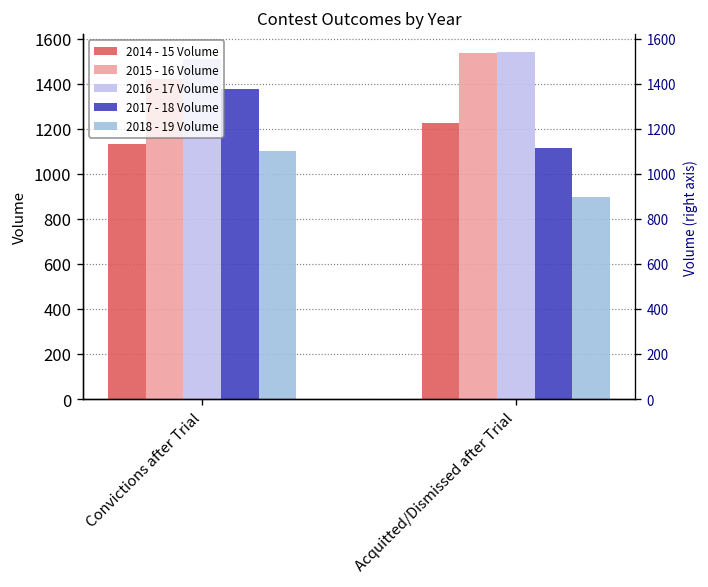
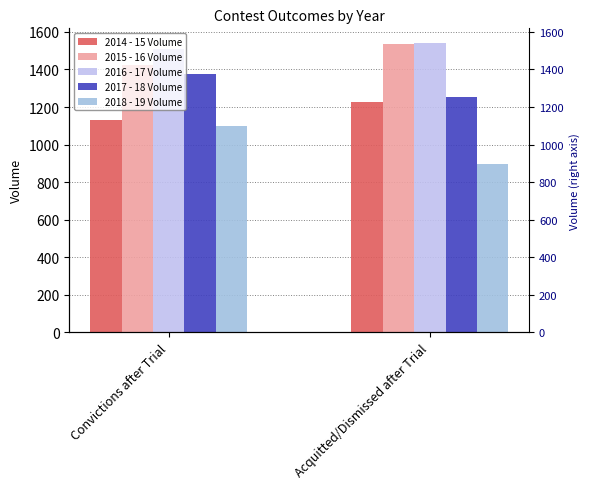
  {
    "2014 - 15 Volume": {
      "Convictions after Trial": 1130,
      "Acquitted/Dismissed after Trial": 1230
    },
    "2015 - 16 Volume": {
      "Acquitted/Dismissed after Trial": 1540
    },
    "2017 - 18 Volume": {
      "Convictions after Trial": 1380,
-     "Acquitted/Dismissed after Trial": 1120
+     "Acquitted/Dismissed after Trial": 1250
    }
  }
